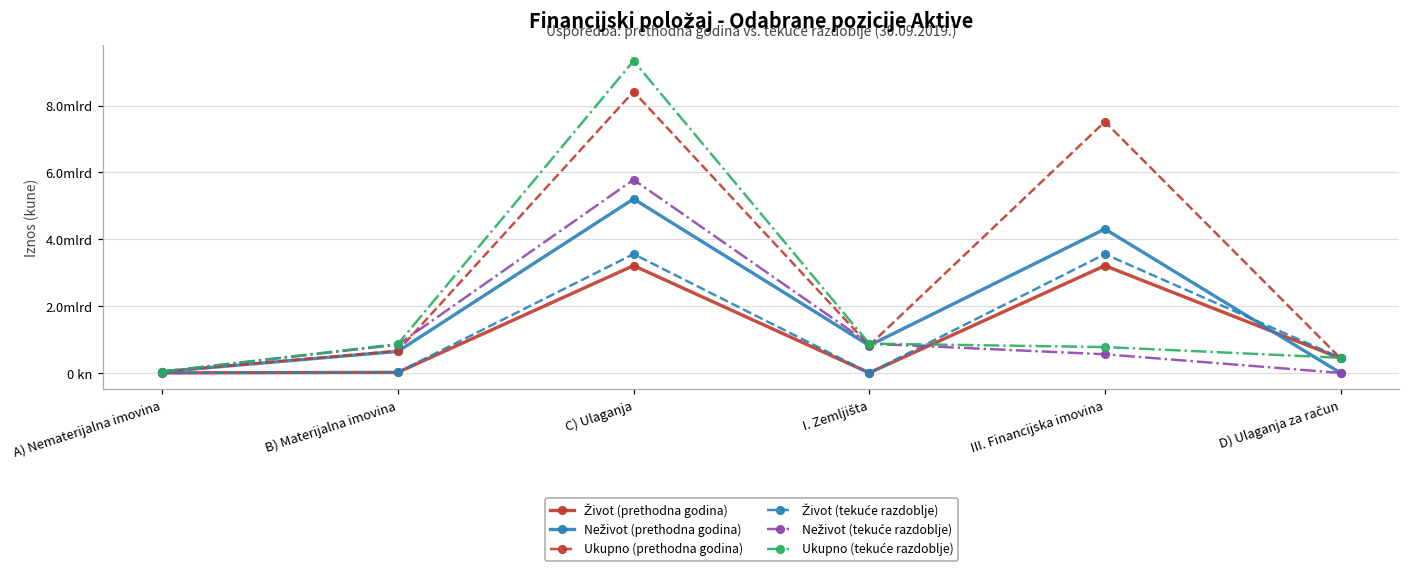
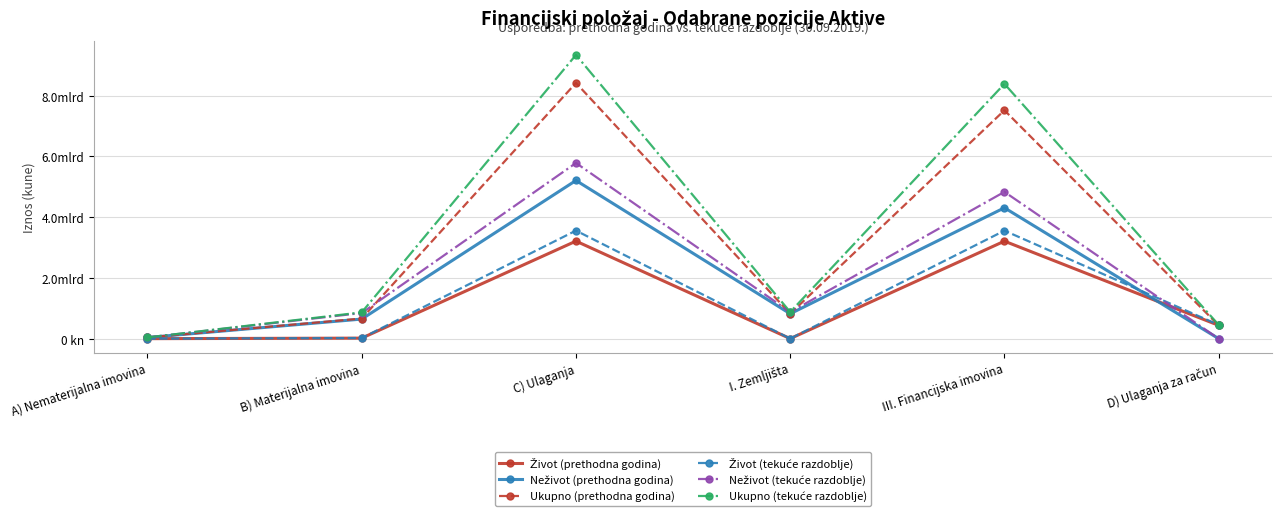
  {
    "Neživot (tekuće razdoblje)": {
      "C) Ulaganja": "5.8mlrd",
-     "III. Financijska imovina": "0.6mlrd"
+     "III. Financijska imovina": "4.8mlrd"
    },
    "Ukupno (tekuće razdoblje)": {
-     "III. Financijska imovina": "0.8mlrd"
+     "III. Financijska imovina": "8.4mlrd"
    }
  }
